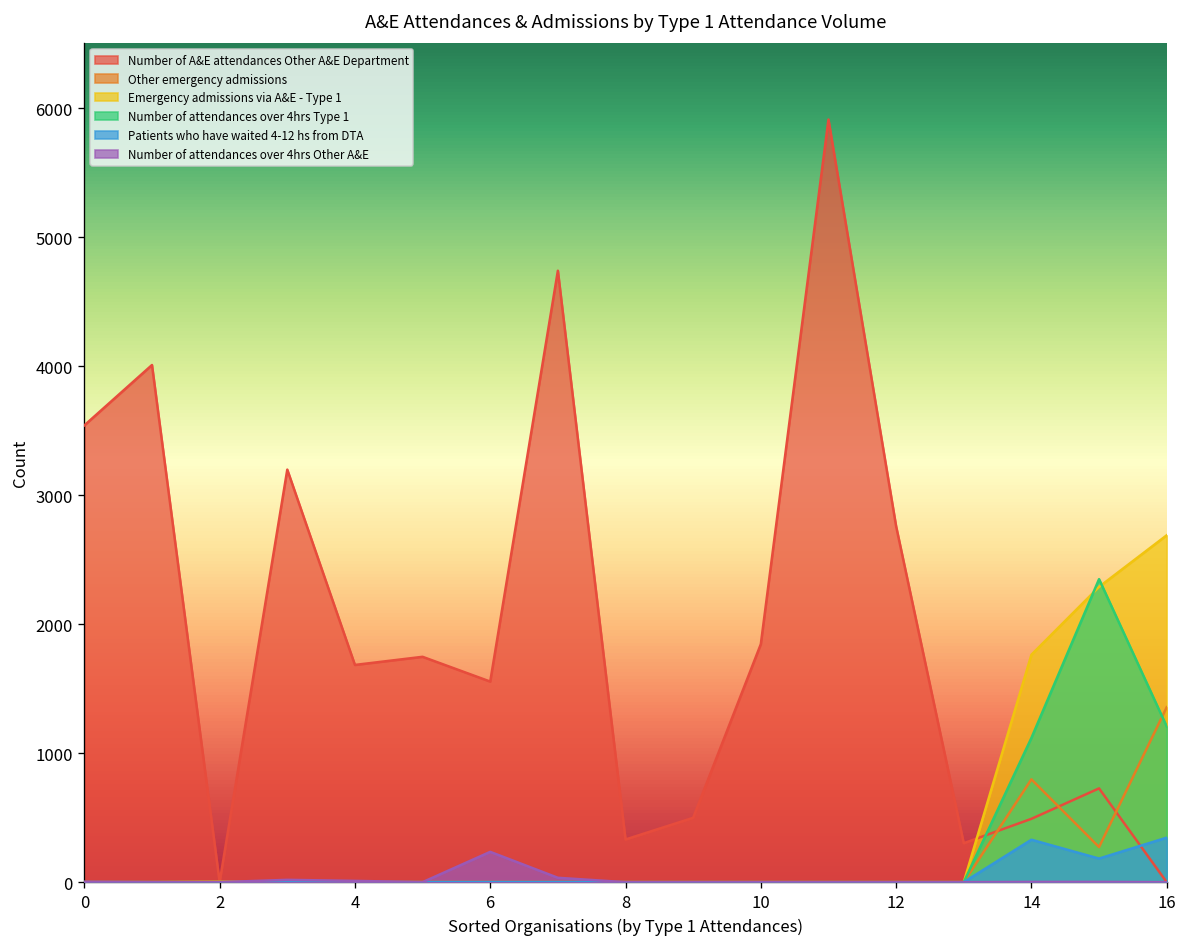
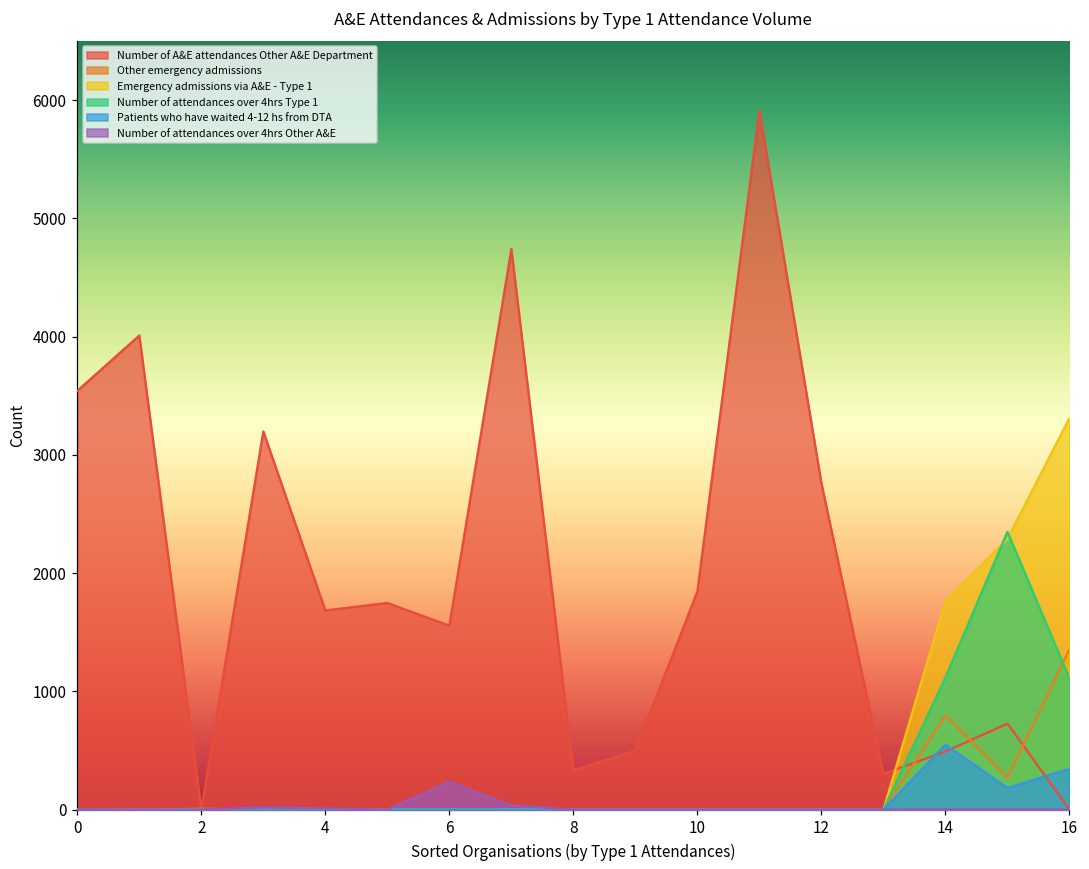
  {
    "Emergency admissions via A&E - Type 1": {
      "14": 1760,
-     "16": 2690
+     "16": 3310
    },
    "Number of attendances over 4hrs Type 1": {
      "14": 1120,
-     "16": 1210
+     "16": 1110
    },
    "Patients who have waited 4-12 hs from DTA": {
-     "14": 330,
+     "14": 550,
      "16": 350
    },
    "Number of attendances over 4hrs Other A&E": {
      "6": 240,
      "14": 0
    }
  }
